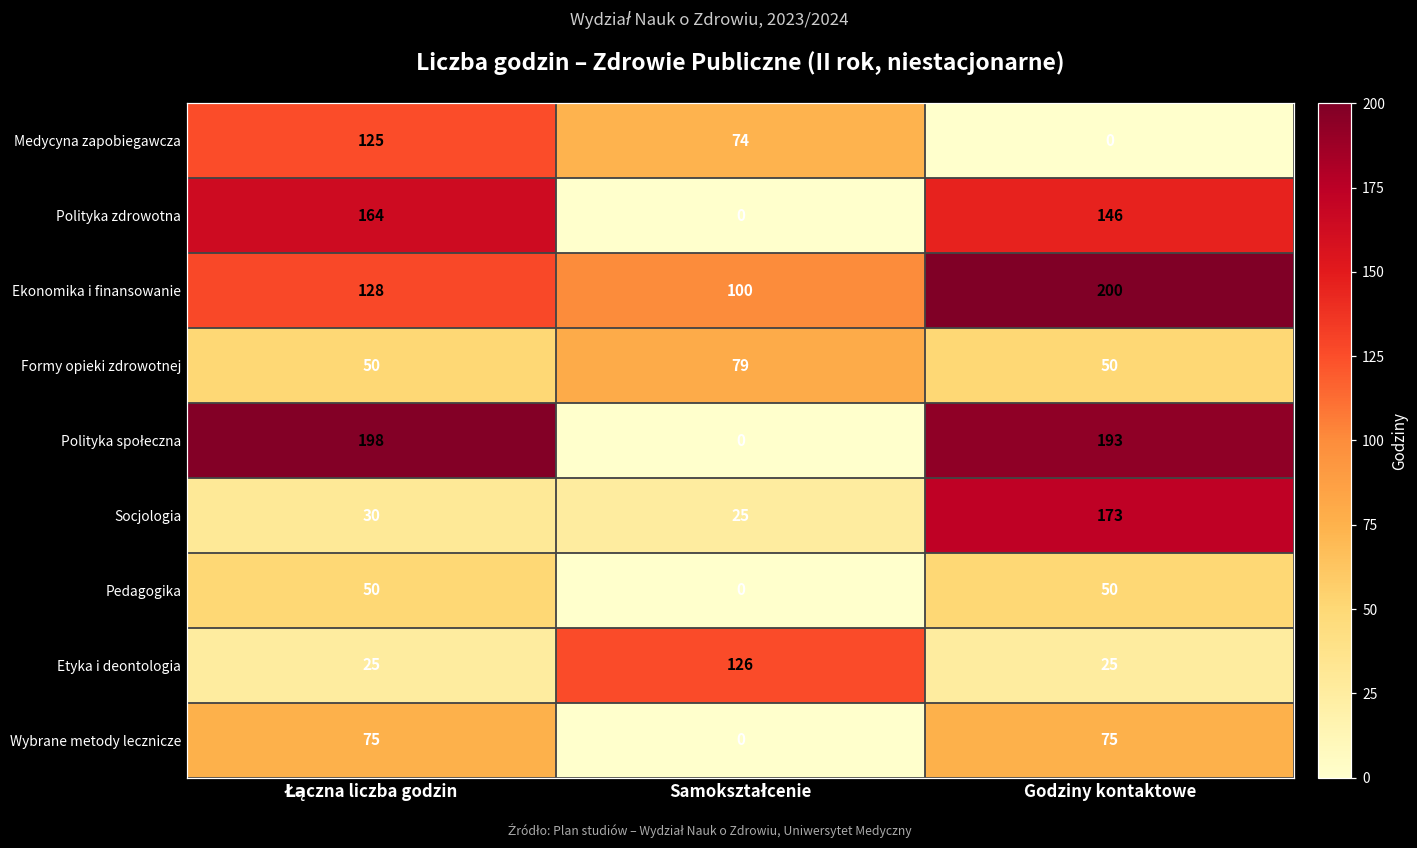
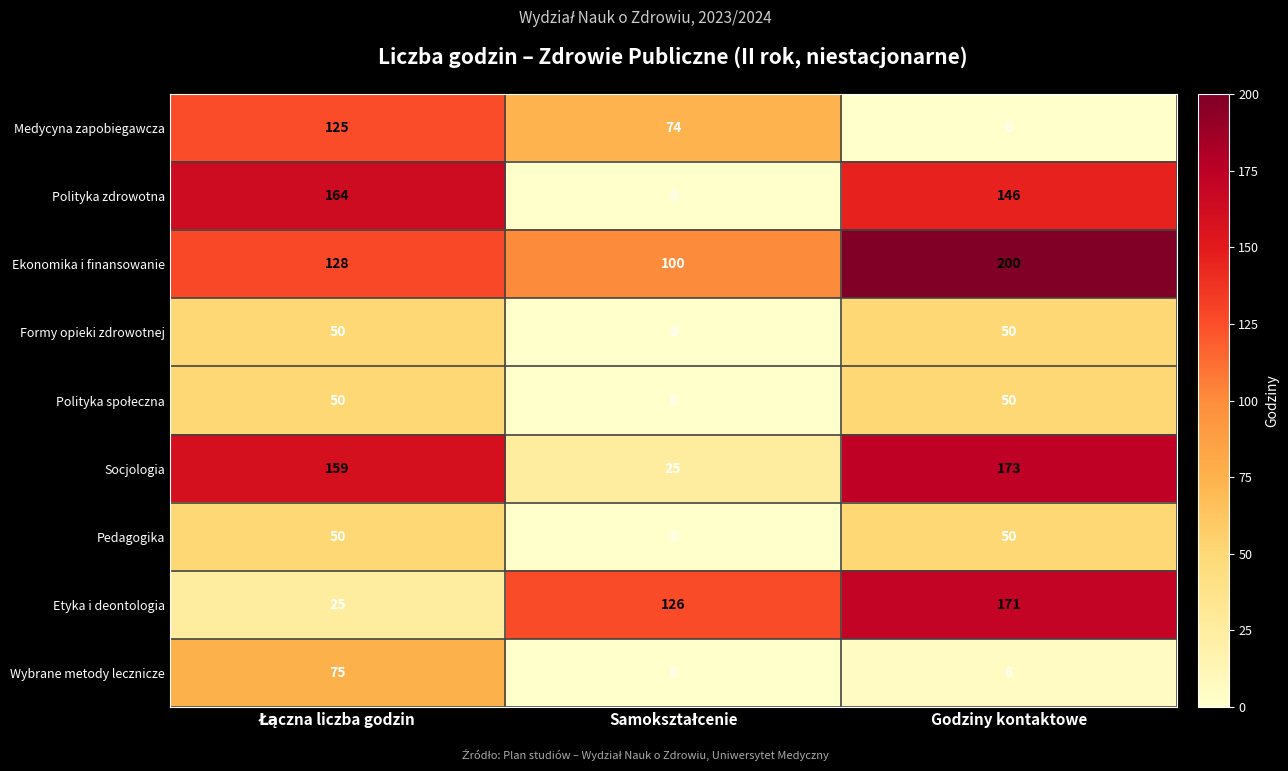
  {
    "Medycyna zapobiegawcza": {
      "Łączna liczba godzin": 125,
      "Samokształcenie": 74,
      "Godziny kontaktowe": 0
    },
    "Polityka zdrowotna": {
      "Łączna liczba godzin": 164,
      "Samokształcenie": 0,
      "Godziny kontaktowe": 146
    },
    "Ekonomika i finansowanie": {
      "Łączna liczba godzin": 128,
      "Samokształcenie": 100,
      "Godziny kontaktowe": 200
    },
    "Formy opieki zdrowotnej": {
      "Łączna liczba godzin": 50,
-     "Samokształcenie": 79,
+     "Samokształcenie": 0,
      "Godziny kontaktowe": 50
    },
    "Polityka społeczna": {
-     "Łączna liczba godzin": 198,
+     "Łączna liczba godzin": 50,
      "Samokształcenie": 0,
-     "Godziny kontaktowe": 193
+     "Godziny kontaktowe": 50
    },
    "Socjologia": {
-     "Łączna liczba godzin": 30,
+     "Łączna liczba godzin": 159,
      "Samokształcenie": 25,
      "Godziny kontaktowe": 173
    },
    "Pedagogika": {
      "Łączna liczba godzin": 50,
      "Samokształcenie": 0,
      "Godziny kontaktowe": 50
    },
    "Etyka i deontologia": {
      "Łączna liczba godzin": 25,
      "Samokształcenie": 126,
-     "Godziny kontaktowe": 25
+     "Godziny kontaktowe": 171
    },
    "Wybrane metody lecznicze": {
      "Łączna liczba godzin": 75,
      "Samokształcenie": 0,
-     "Godziny kontaktowe": 75
+     "Godziny kontaktowe": 6
    }
  }
